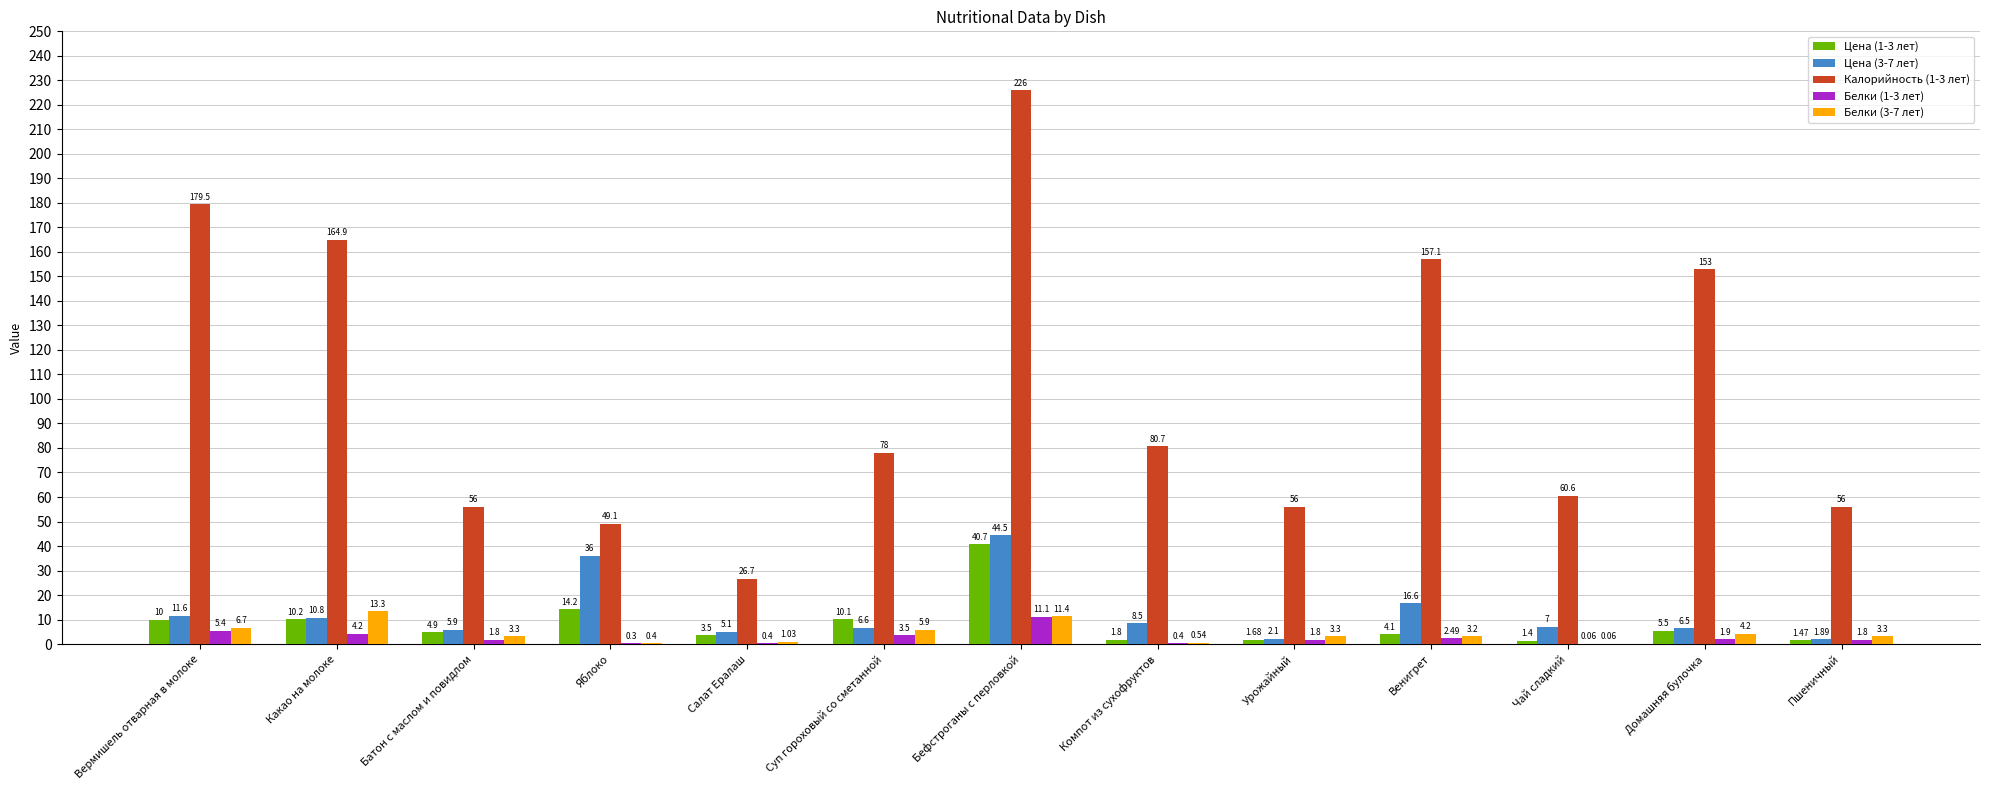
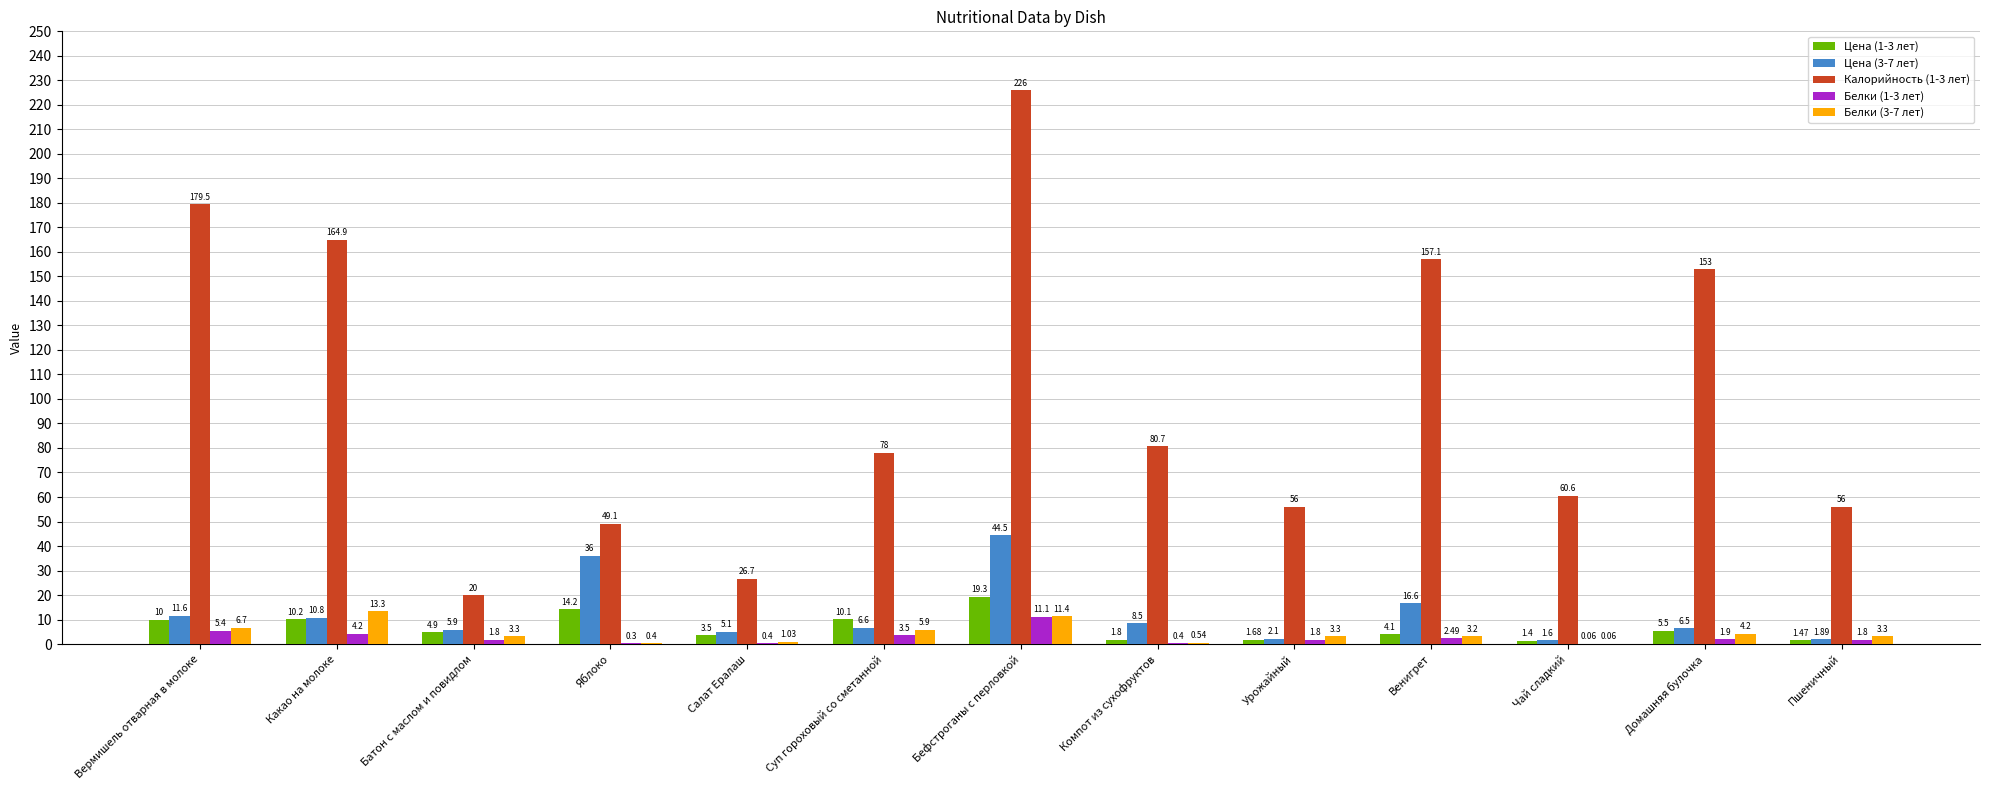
  {
    "Цена (1-3 лет)": {
      "Вермишель отварная в молоке": 10,
      "Какао на молоке": 10.2,
      "Батон с маслом и повидлом": 4.9,
      "Яблоко": 14.2,
      "Салат Ералаш": 3.5,
      "Суп гороховый со сметанной": 10.1,
-     "Бефстроганы с перловкой": 40.7,
+     "Бефстроганы с перловкой": 19.3,
      "Компот из сухофруктов": 1.8,
      "Урожайный": 1.68,
      "Венигрет": 4.1,
      "Чай сладкий": 1.4,
      "Домашняя булочка": 5.5,
      "Пшеничный": 1.47
    },
    "Цена (3-7 лет)": {
      "Вермишель отварная в молоке": 11.6,
      "Какао на молоке": 10.8,
      "Батон с маслом и повидлом": 5.9,
      "Яблоко": 36,
      "Салат Ералаш": 5.1,
      "Суп гороховый со сметанной": 6.6,
      "Бефстроганы с перловкой": 44.5,
      "Компот из сухофруктов": 8.5,
      "Урожайный": 2.1,
      "Венигрет": 16.6,
-     "Чай сладкий": 7,
+     "Чай сладкий": 1.6,
      "Домашняя булочка": 6.5,
      "Пшеничный": 1.89
    },
    "Калорийность (1-3 лет)": {
      "Вермишель отварная в молоке": 179.5,
      "Какао на молоке": 164.9,
-     "Батон с маслом и повидлом": 56,
+     "Батон с маслом и повидлом": 20,
      "Яблоко": 49.1,
      "Салат Ералаш": 26.7,
      "Суп гороховый со сметанной": 78,
      "Бефстроганы с перловкой": 226,
      "Компот из сухофруктов": 80.7,
      "Урожайный": 56,
      "Венигрет": 157.1,
      "Чай сладкий": 60.6,
      "Домашняя булочка": 153,
      "Пшеничный": 56
    },
    "Белки (1-3 лет)": {
      "Вермишель отварная в молоке": 5.4,
      "Какао на молоке": 4.2,
      "Батон с маслом и повидлом": 1.8,
      "Яблоко": 0.3,
      "Салат Ералаш": 0.4,
      "Суп гороховый со сметанной": 3.5,
      "Бефстроганы с перловкой": 11.1,
      "Компот из сухофруктов": 0.4,
      "Урожайный": 1.8,
      "Венигрет": 2.49,
      "Чай сладкий": 0.06,
      "Домашняя булочка": 1.9,
      "Пшеничный": 1.8
    },
    "Белки (3-7 лет)": {
      "Вермишель отварная в молоке": 6.7,
      "Какао на молоке": 13.3,
      "Батон с маслом и повидлом": 3.3,
      "Яблоко": 0.4,
      "Салат Ералаш": 1.03,
      "Суп гороховый со сметанной": 5.9,
      "Бефстроганы с перловкой": 11.4,
      "Компот из сухофруктов": 0.54,
      "Урожайный": 3.3,
      "Венигрет": 3.2,
      "Чай сладкий": 0.06,
      "Домашняя булочка": 4.2,
      "Пшеничный": 3.3
    }
  }
